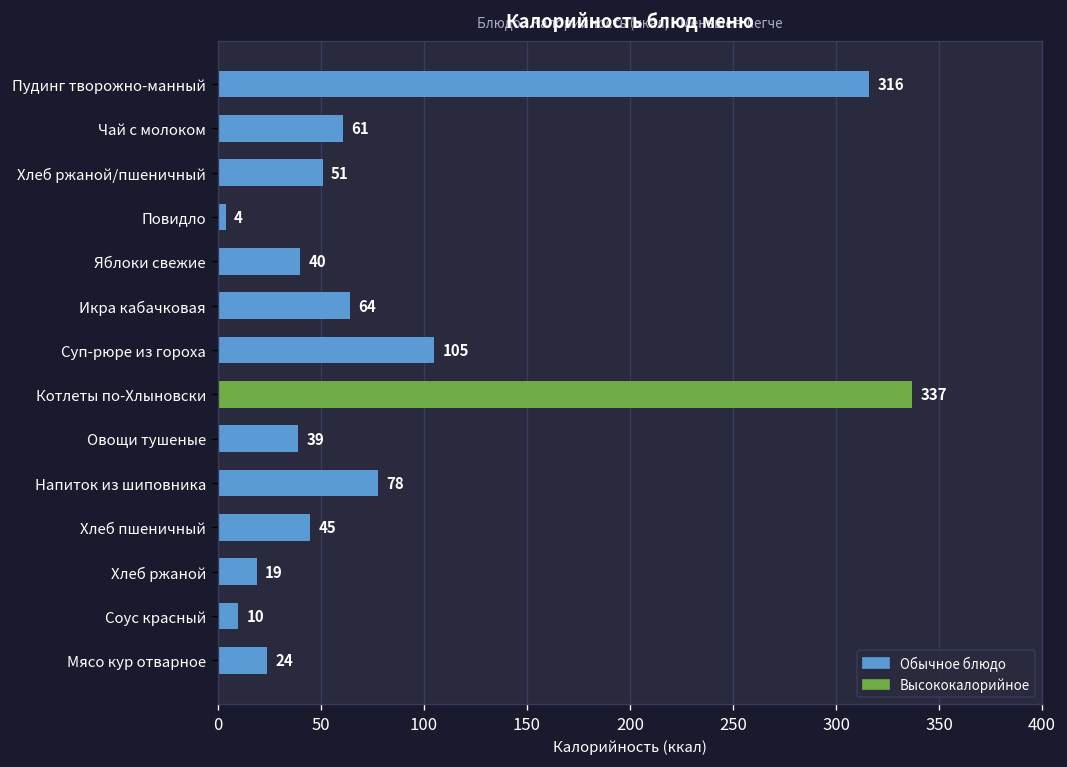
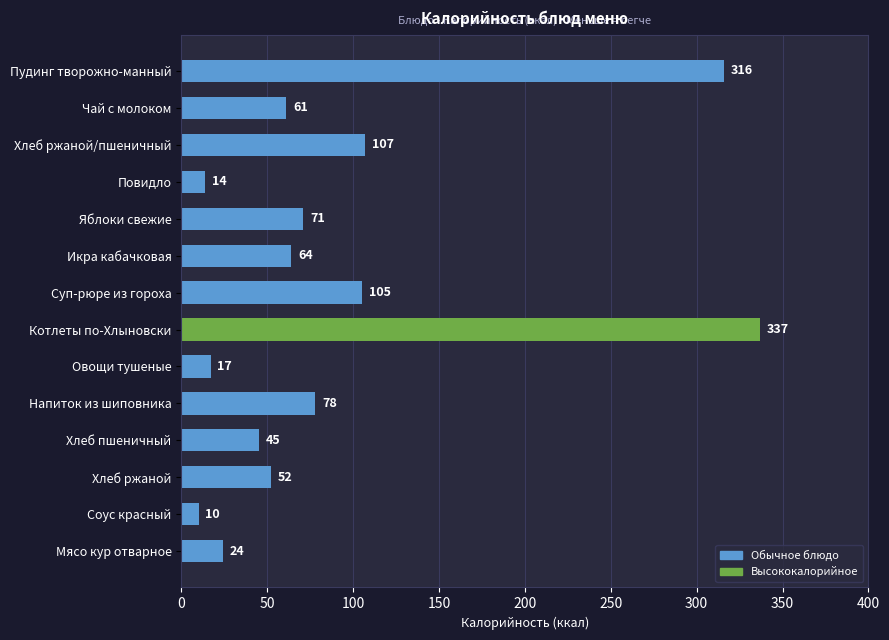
  {
    "Пудинг творожно-манный": 316,
    "Чай с молоком": 61,
-   "Хлеб ржаной/пшеничный": 51,
-   "Повидло": 4,
-   "Яблоки свежие": 40,
+   "Хлеб ржаной/пшеничный": 107,
+   "Повидло": 14,
+   "Яблоки свежие": 71,
    "Икра кабачковая": 64,
    "Суп-рюре из гороха": 105,
    "Котлеты по-Хлыновски": 337,
-   "Овощи тушеные": 39,
+   "Овощи тушеные": 17,
    "Напиток из шиповника": 78,
    "Хлеб пшеничный": 45,
-   "Хлеб ржаной": 19,
+   "Хлеб ржаной": 52,
    "Соус красный": 10,
    "Мясо кур отварное": 24
  }
